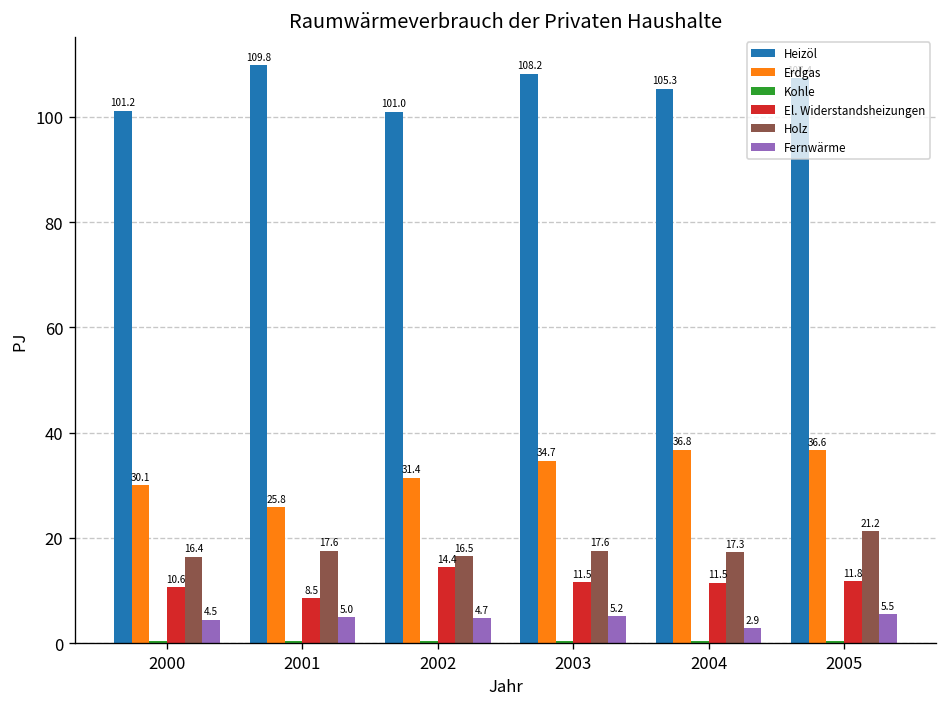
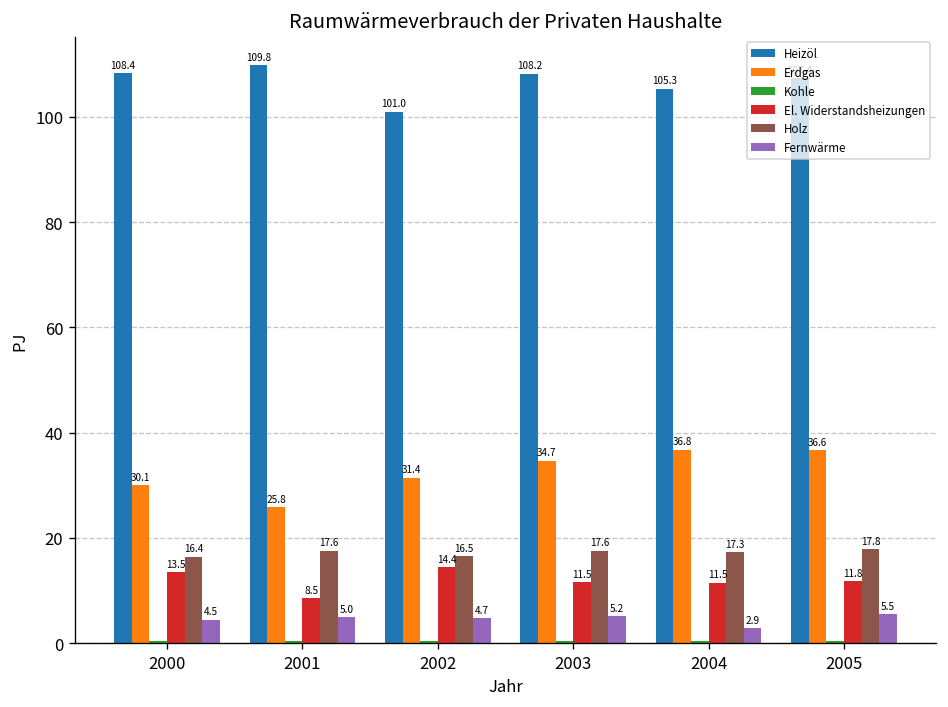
  {
    "Heizöl": {
-     "2000": 101.2,
+     "2000": 108.4,
      "2001": 109.8,
      "2002": 101.0,
      "2003": 108.2,
      "2004": 105.3
    },
    "Erdgas": {
      "2000": 30.1,
      "2001": 25.8,
      "2002": 31.4,
      "2003": 34.7,
      "2004": 36.8,
      "2005": 36.6
    },
    "El. Widerstandsheizungen": {
-     "2000": 10.6,
+     "2000": 13.5,
      "2001": 8.5,
      "2002": 14.4,
      "2003": 11.5,
      "2004": 11.5,
      "2005": 11.8
    },
    "Holz": {
      "2000": 16.4,
      "2001": 17.6,
      "2002": 16.5,
      "2003": 17.6,
      "2004": 17.3,
-     "2005": 21.2
+     "2005": 17.8
    },
    "Fernwärme": {
      "2000": 4.5,
      "2001": 5.0,
      "2002": 4.7,
      "2003": 5.2,
      "2004": 2.9,
      "2005": 5.5
    }
  }
